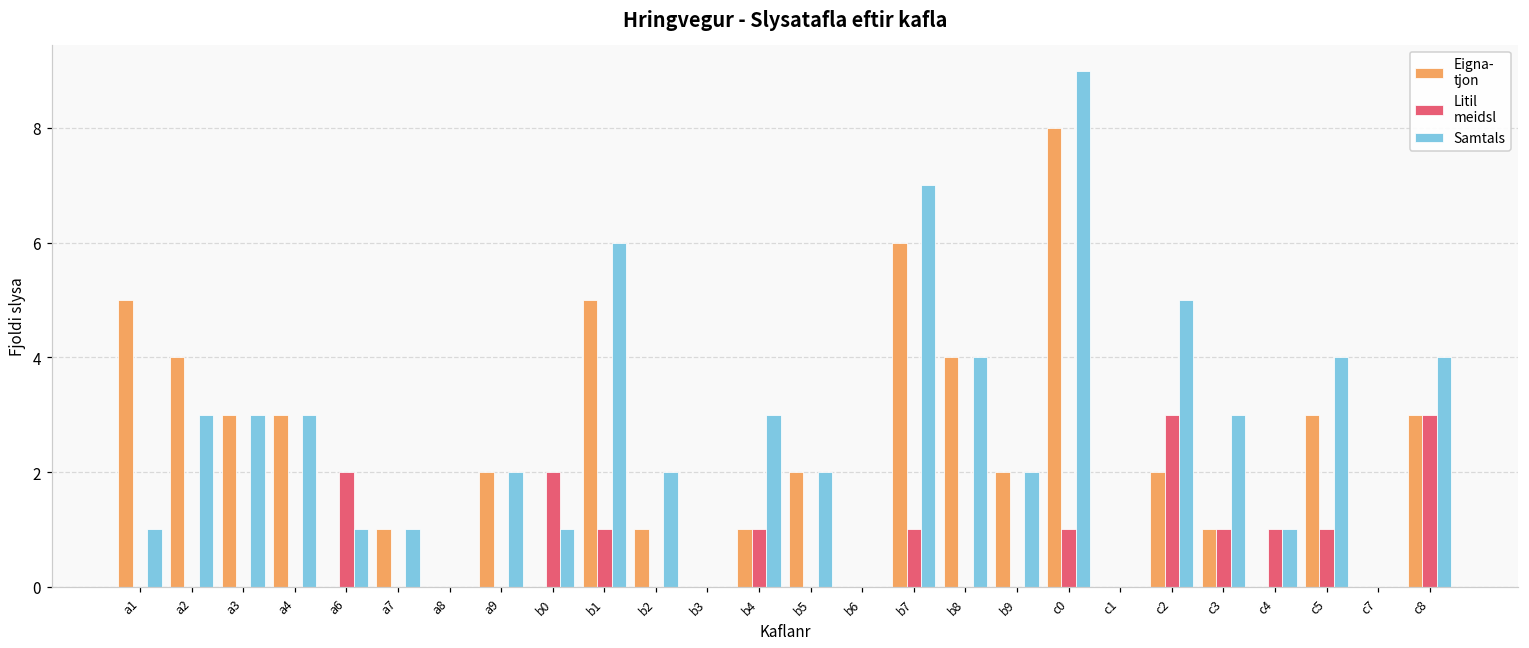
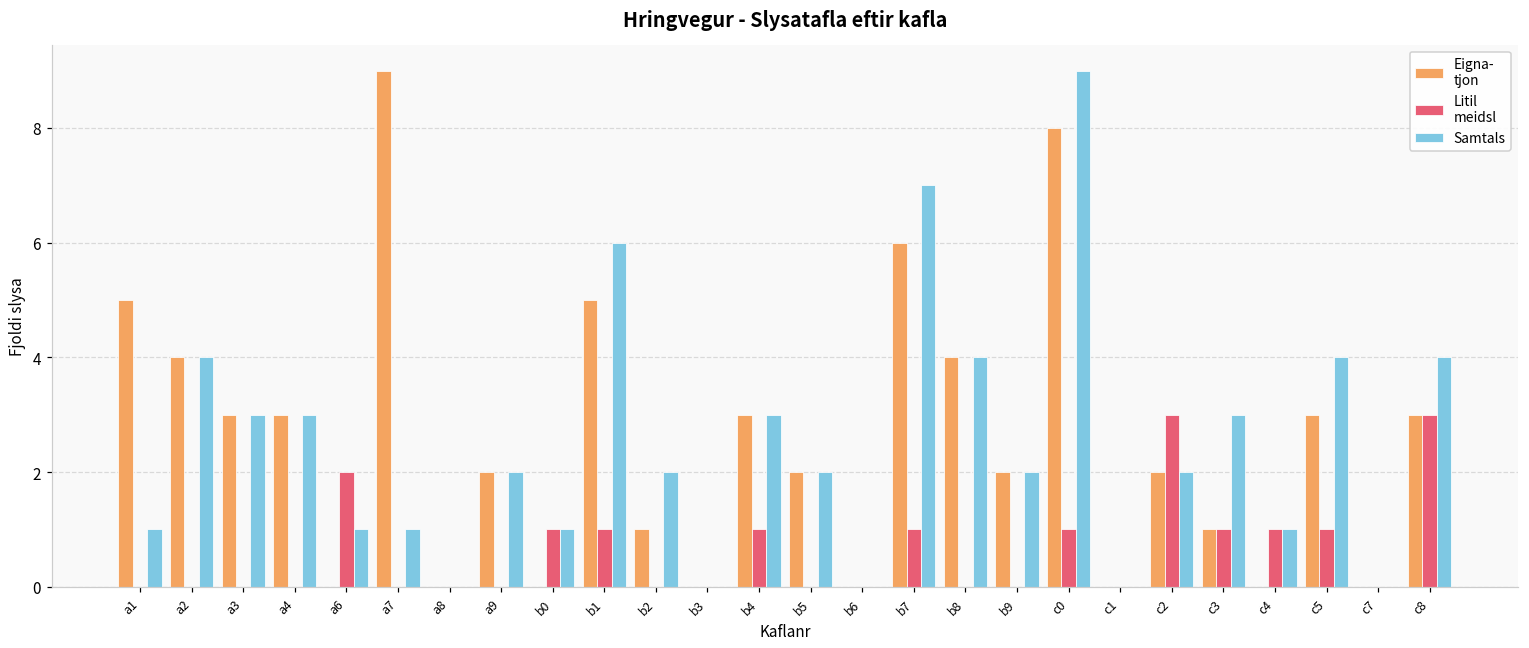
  {
    "Eigna- tjon": {
      "a1": 5,
      "a2": 4,
      "a3": 3,
      "a4": 3,
      "a6": 0,
-     "a7": 1,
+     "a7": 9,
      "a8": 0,
      "a9": 2,
      "b0": 0,
      "b1": 5,
      "b2": 1,
      "b3": 0,
-     "b4": 1,
+     "b4": 3,
      "b5": 2,
      "b6": 0,
      "b7": 6,
      "b8": 4,
      "b9": 2,
      "c0": 8,
      "c1": 0,
      "c2": 2,
      "c3": 1,
      "c4": 0,
      "c5": 3,
      "c7": 0,
      "c8": 3
    },
    "Litil meidsl": {
      "a1": 0,
      "a2": 0,
      "a3": 0,
      "a4": 0,
      "a6": 2,
      "a7": 0,
      "a8": 0,
      "a9": 0,
-     "b0": 2,
+     "b0": 1,
      "b1": 1,
      "b2": 0,
      "b3": 0,
      "b4": 1,
      "b5": 0,
      "b6": 0,
      "b7": 1,
      "b8": 0,
      "b9": 0,
      "c0": 1,
      "c1": 0,
      "c2": 3,
      "c3": 1,
      "c4": 1,
      "c5": 1,
      "c7": 0,
      "c8": 3
    },
    "Samtals": {
      "a1": 1,
-     "a2": 3,
+     "a2": 4,
      "a3": 3,
      "a4": 3,
      "a6": 1,
      "a7": 1,
      "a8": 0,
      "a9": 2,
      "b0": 1,
      "b1": 6,
      "b2": 2,
      "b3": 0,
      "b4": 3,
      "b5": 2,
      "b6": 0,
      "b7": 7,
      "b8": 4,
      "b9": 2,
      "c0": 9,
      "c1": 0,
-     "c2": 5,
+     "c2": 2,
      "c3": 3,
      "c4": 1,
      "c5": 4,
      "c7": 0,
      "c8": 4
    }
  }
